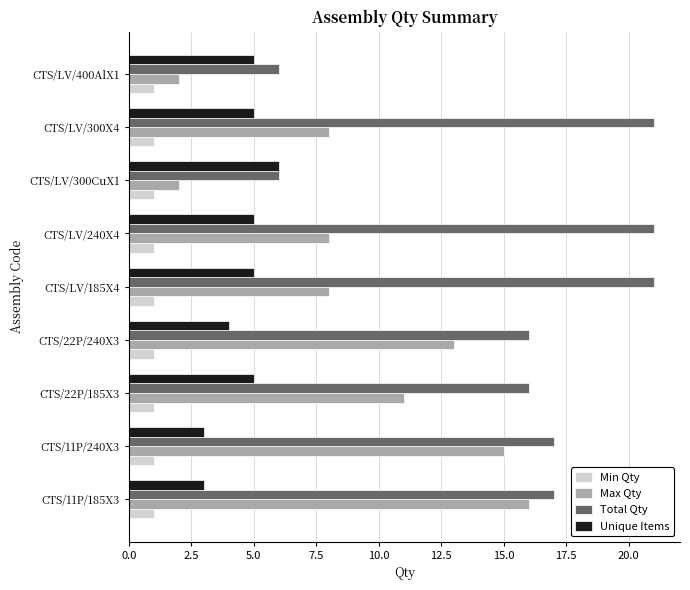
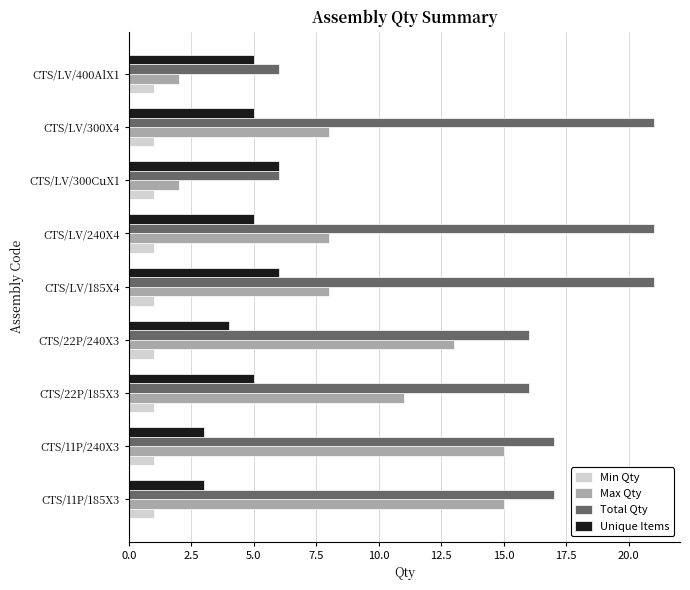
  {
    "Min Qty": {
      "CTS/LV/400AlX1": 1,
      "CTS/LV/300X4": 1,
      "CTS/LV/300CuX1": 1,
      "CTS/LV/240X4": 1,
      "CTS/LV/185X4": 1,
      "CTS/22P/240X3": 1,
      "CTS/22P/185X3": 1,
      "CTS/11P/240X3": 1,
      "CTS/11P/185X3": 1
    },
    "Max Qty": {
      "CTS/LV/400AlX1": 2,
      "CTS/LV/300X4": 8,
      "CTS/LV/300CuX1": 2,
      "CTS/LV/240X4": 8,
      "CTS/LV/185X4": 8,
      "CTS/22P/240X3": 13,
      "CTS/22P/185X3": 11,
      "CTS/11P/240X3": 15,
-     "CTS/11P/185X3": 16
+     "CTS/11P/185X3": 15
    },
    "Total Qty": {
      "CTS/LV/400AlX1": 6,
      "CTS/LV/300X4": 21,
      "CTS/LV/300CuX1": 6,
      "CTS/LV/240X4": 21,
      "CTS/LV/185X4": 21,
      "CTS/22P/240X3": 16,
      "CTS/22P/185X3": 16,
      "CTS/11P/240X3": 17,
      "CTS/11P/185X3": 17
    },
    "Unique Items": {
      "CTS/LV/400AlX1": 5,
      "CTS/LV/300X4": 5,
      "CTS/LV/300CuX1": 6,
      "CTS/LV/240X4": 5,
-     "CTS/LV/185X4": 5,
+     "CTS/LV/185X4": 6,
      "CTS/22P/240X3": 4,
      "CTS/22P/185X3": 5,
      "CTS/11P/240X3": 3,
      "CTS/11P/185X3": 3
    }
  }
